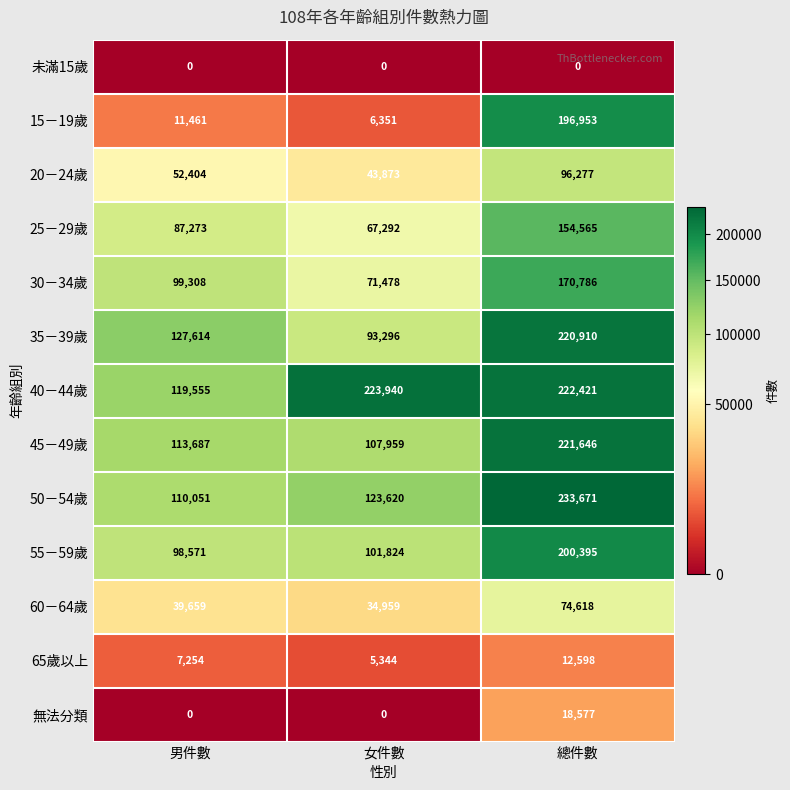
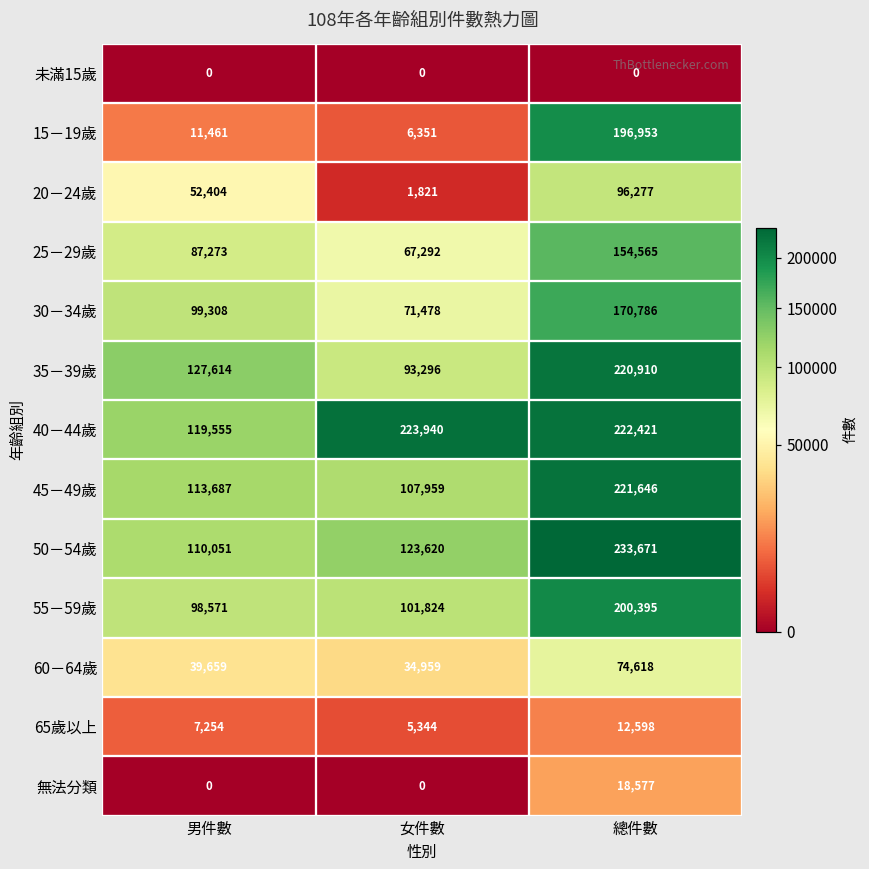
  {
    "未滿15歲": {
      "男件數": "0",
      "女件數": "0"
    },
    "15－19歲": {
      "男件數": "11,461",
      "女件數": "6,351",
      "總件數": "196,953"
    },
    "20－24歲": {
      "男件數": "52,404",
-     "女件數": "43,873",
+     "女件數": "1,821",
      "總件數": "96,277"
    },
    "25－29歲": {
      "男件數": "87,273",
      "女件數": "67,292",
      "總件數": "154,565"
    },
    "30－34歲": {
      "男件數": "99,308",
      "女件數": "71,478",
      "總件數": "170,786"
    },
    "35－39歲": {
      "男件數": "127,614",
      "女件數": "93,296",
      "總件數": "220,910"
    },
    "40－44歲": {
      "男件數": "119,555",
      "女件數": "223,940",
      "總件數": "222,421"
    },
    "45－49歲": {
      "男件數": "113,687",
      "女件數": "107,959",
      "總件數": "221,646"
    },
    "50－54歲": {
      "男件數": "110,051",
      "女件數": "123,620",
      "總件數": "233,671"
    },
    "55－59歲": {
      "男件數": "98,571",
      "女件數": "101,824",
      "總件數": "200,395"
    },
    "60－64歲": {
      "男件數": "39,659",
      "女件數": "34,959",
      "總件數": "74,618"
    },
    "65歲以上": {
      "男件數": "7,254",
      "女件數": "5,344",
      "總件數": "12,598"
    },
    "無法分類": {
      "男件數": "0",
      "女件數": "0",
      "總件數": "18,577"
    }
  }
